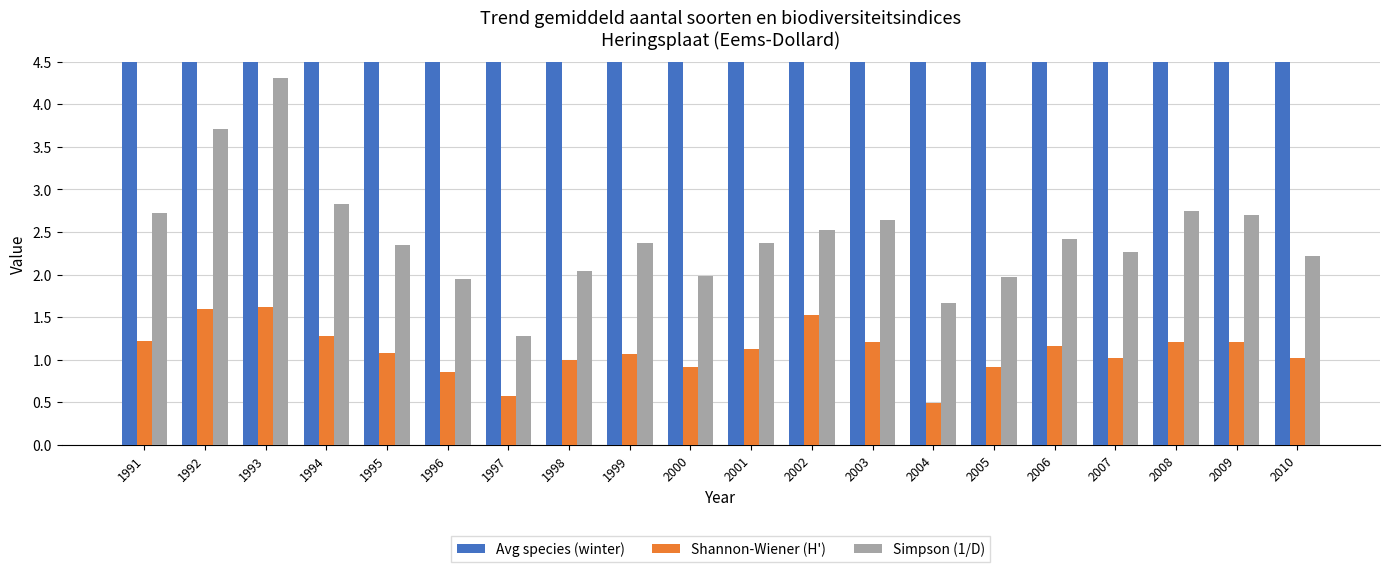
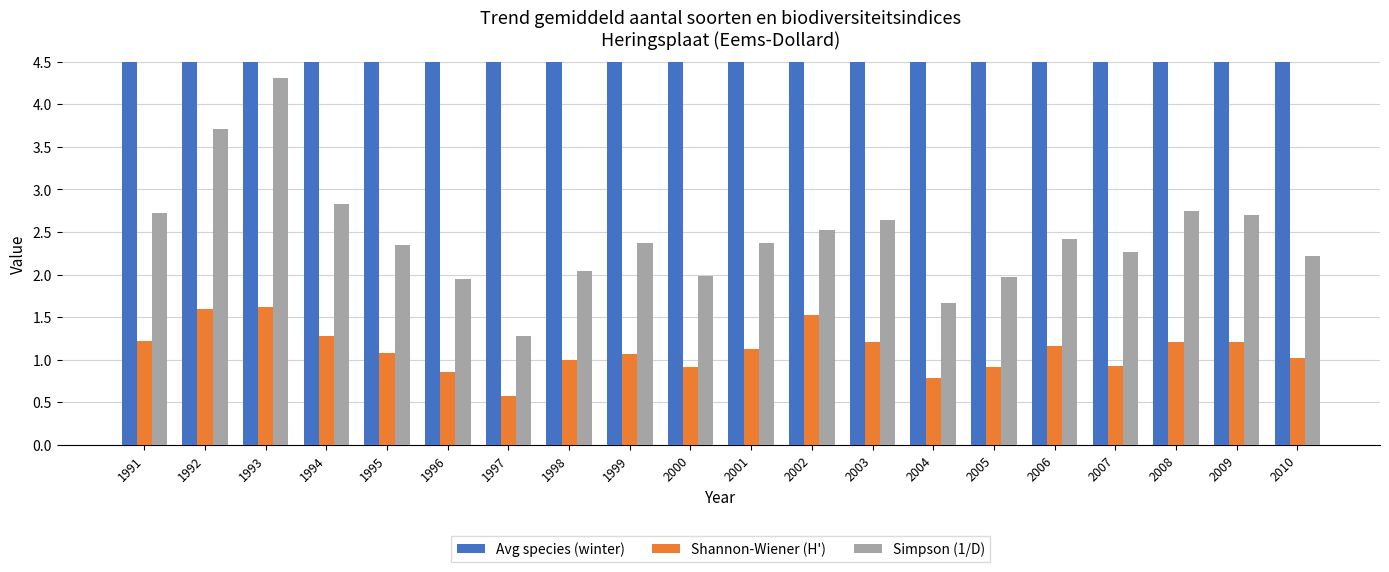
  {
    "Shannon-Wiener (H')": {
      "1991": 1.2,
      "1992": 1.6,
      "1993": 1.6,
      "1994": 1.3,
      "1995": 1.1,
      "1996": 0.9,
      "1997": 0.6,
      "1998": 1.0,
      "1999": 1.1,
      "2000": 0.9,
      "2001": 1.1,
      "2002": 1.5,
      "2003": 1.2,
-     "2004": 0.5,
+     "2004": 0.8,
      "2005": 0.9,
      "2006": 1.2,
-     "2007": 1.0,
+     "2007": 0.9,
      "2008": 1.2,
      "2009": 1.2,
      "2010": 1.0
    },
    "Simpson (1/D)": {
      "1991": 2.7,
      "1992": 3.7,
      "1993": 4.3,
      "1994": 2.8,
      "1995": 2.3,
      "1996": 1.9,
      "1997": 1.3,
      "1998": 2.0,
      "1999": 2.4,
      "2000": 2.0,
      "2001": 2.4,
      "2002": 2.5,
      "2003": 2.6,
      "2004": 1.7,
      "2005": 2.0,
      "2006": 2.4,
      "2007": 2.3,
      "2008": 2.7,
      "2009": 2.7,
      "2010": 2.2
    }
  }
